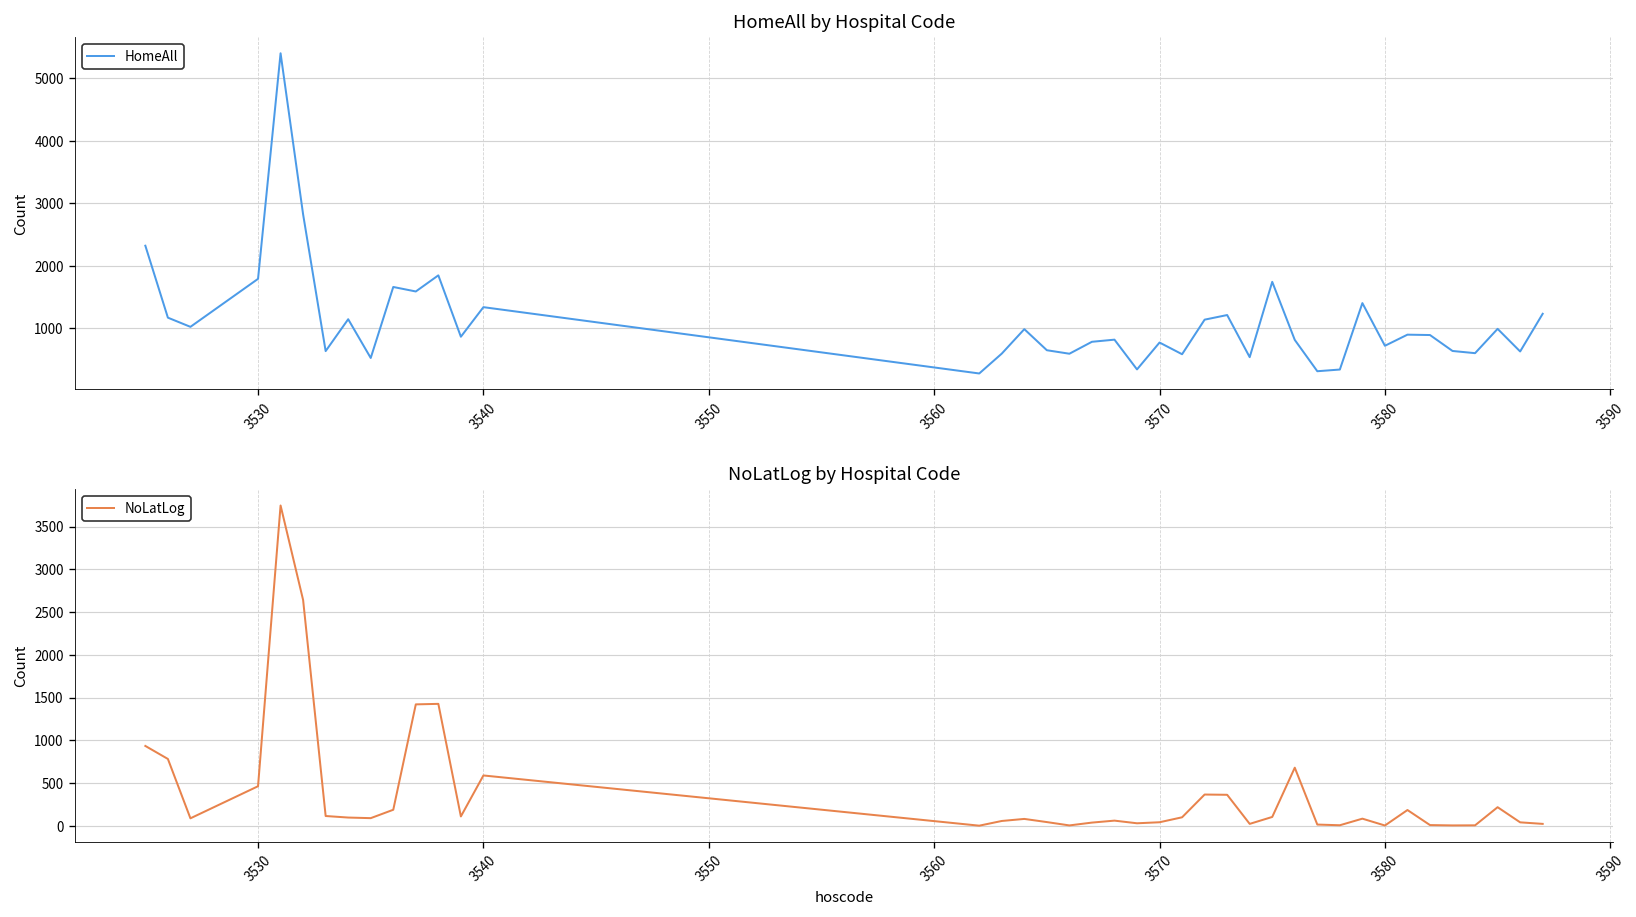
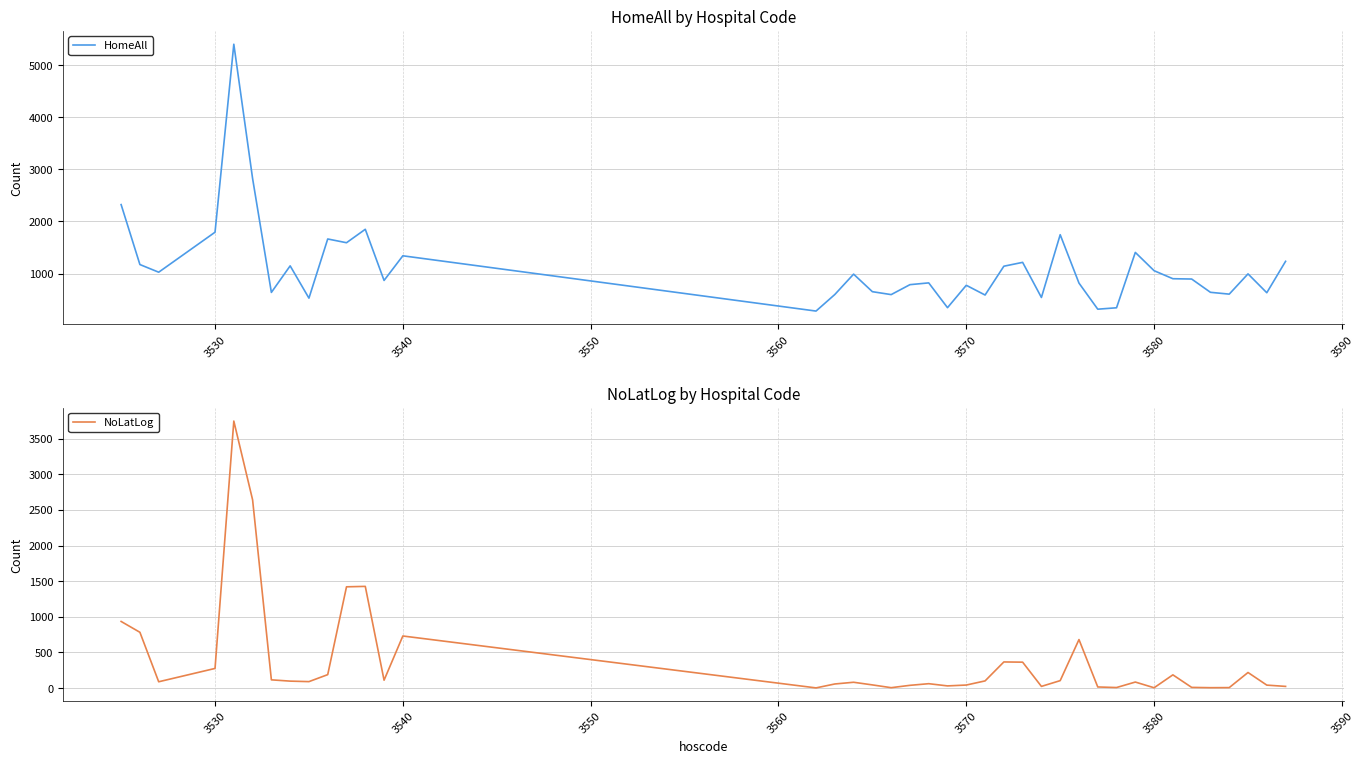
  {
    "HomeAll by Hospital Code": {
      "3530": 1800,
      "3540": 1300,
      "3570": 800,
-     "3580": 700
+     "3580": 1100
    },
    "NoLatLog by Hospital Code": {
-     "3530": 500,
-     "3540": 600,
+     "3530": 300,
+     "3540": 700,
      "3570": 0,
      "3580": 0
    }
  }
